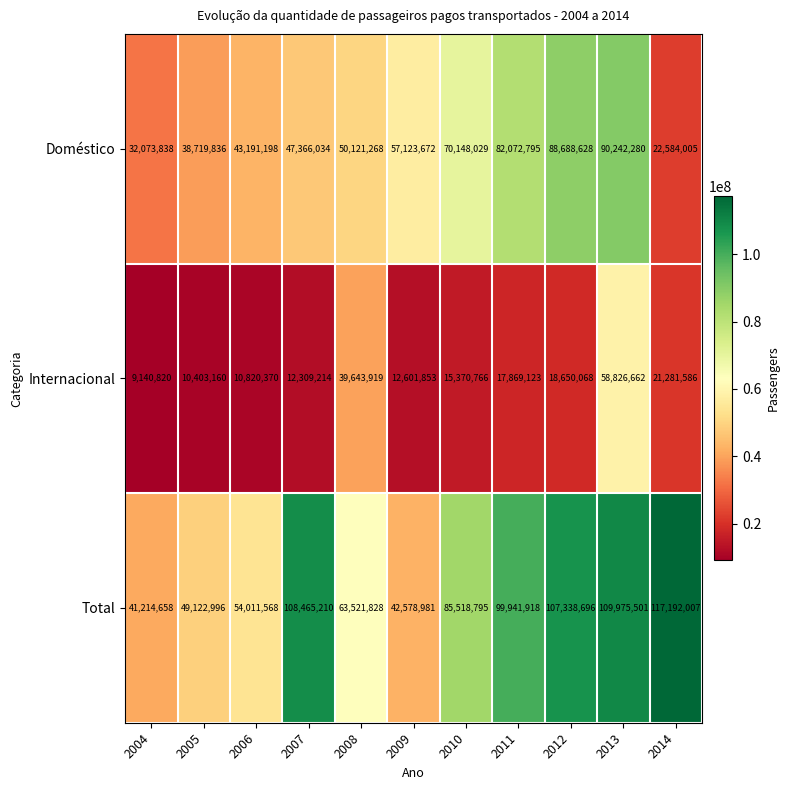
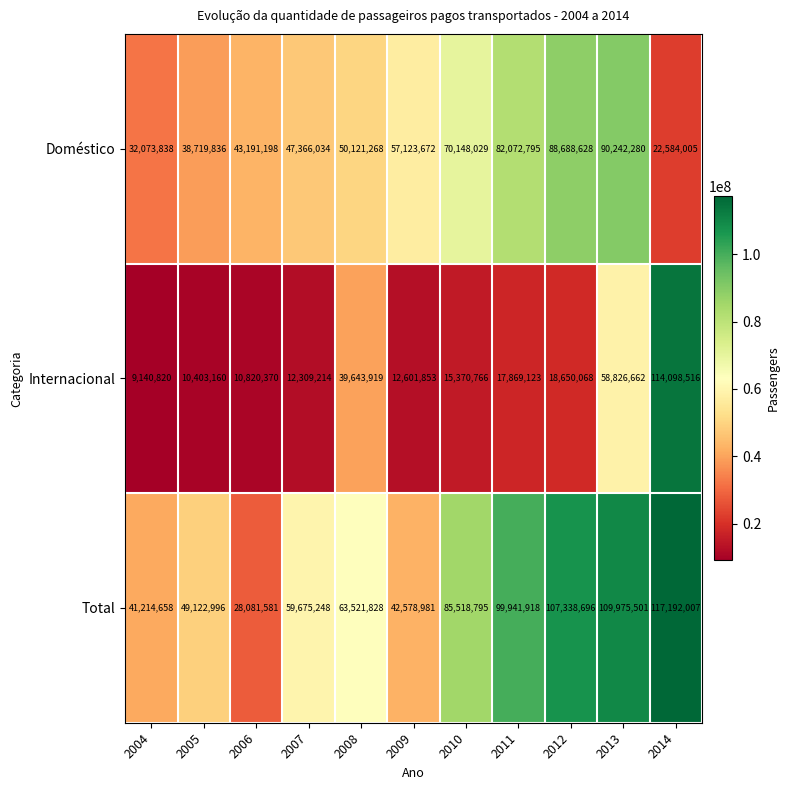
  {
    "Doméstico": {
      "2004": "32,073,838",
      "2005": "38,719,836",
      "2006": "43,191,198",
      "2007": "47,366,034",
      "2008": "50,121,268",
      "2009": "57,123,672",
      "2010": "70,148,029",
      "2011": "82,072,795",
      "2012": "88,688,628",
      "2013": "90,242,280",
      "2014": "22,584,005"
    },
    "Internacional": {
      "2004": "9,140,820",
      "2005": "10,403,160",
      "2006": "10,820,370",
      "2007": "12,309,214",
      "2008": "39,643,919",
      "2009": "12,601,853",
      "2010": "15,370,766",
      "2011": "17,869,123",
      "2012": "18,650,068",
      "2013": "58,826,662",
-     "2014": "21,281,586"
+     "2014": "114,098,516"
    },
    "Total": {
      "2004": "41,214,658",
      "2005": "49,122,996",
-     "2006": "54,011,568",
-     "2007": "108,465,210",
+     "2006": "28,081,581",
+     "2007": "59,675,248",
      "2008": "63,521,828",
      "2009": "42,578,981",
      "2010": "85,518,795",
      "2011": "99,941,918",
      "2012": "107,338,696",
      "2013": "109,975,501",
      "2014": "117,192,007"
    }
  }
